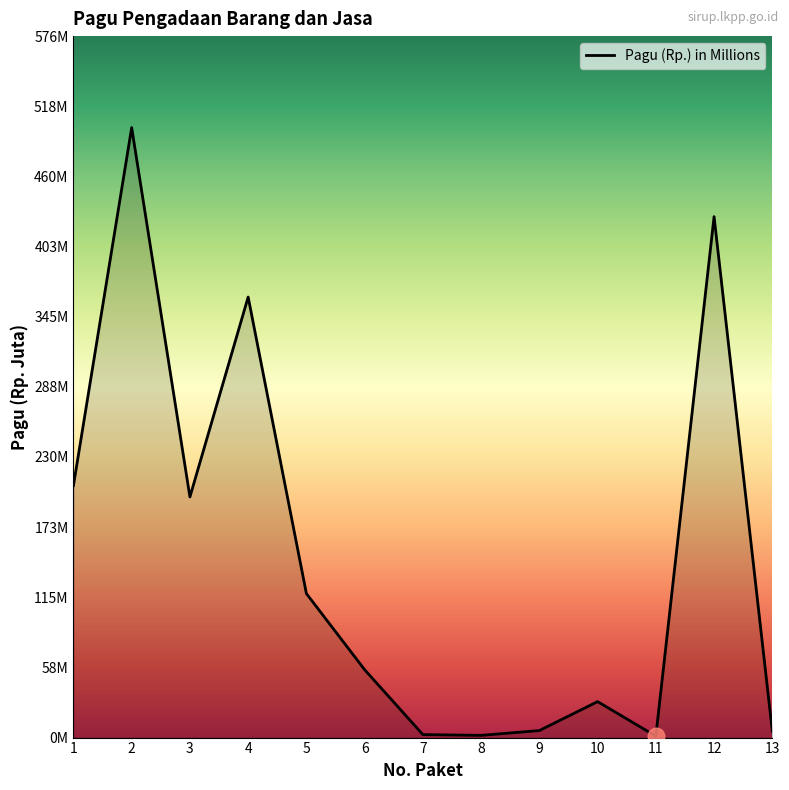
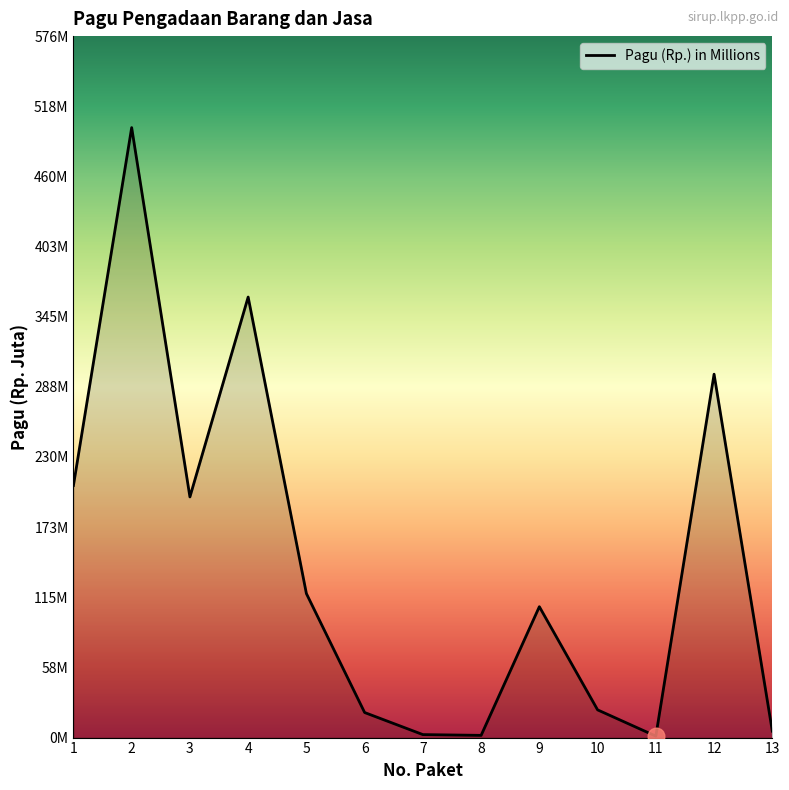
  {
    "Pagu (Rp.) in Millions": {
      "1": 207000000,
      "2": 501000000,
      "3": 198000000,
      "4": 362000000,
      "5": 118000000,
-     "6": 56000000,
+     "6": 21000000,
      "7": 2000000,
      "8": 2000000,
-     "9": 6000000,
-     "10": 30000000,
-     "12": 428000000,
+     "9": 107000000,
+     "10": 23000000,
+     "12": 298000000,
      "13": 5000000
    }
  }
